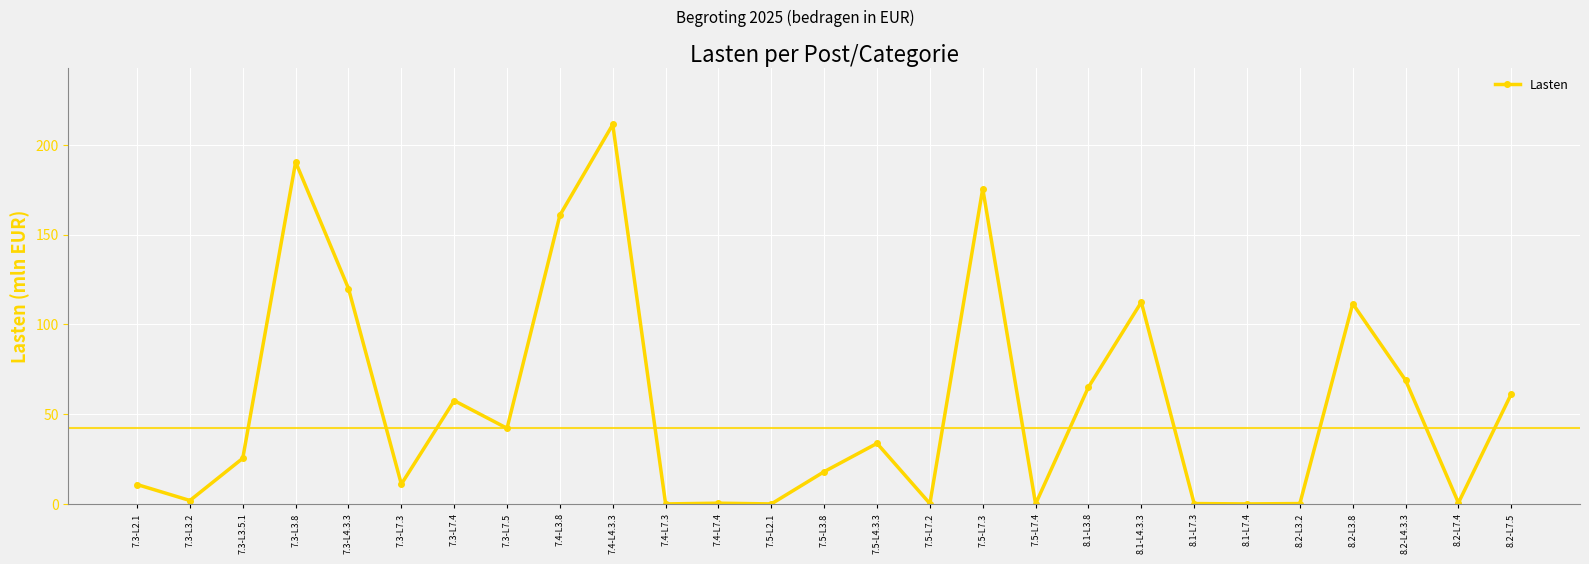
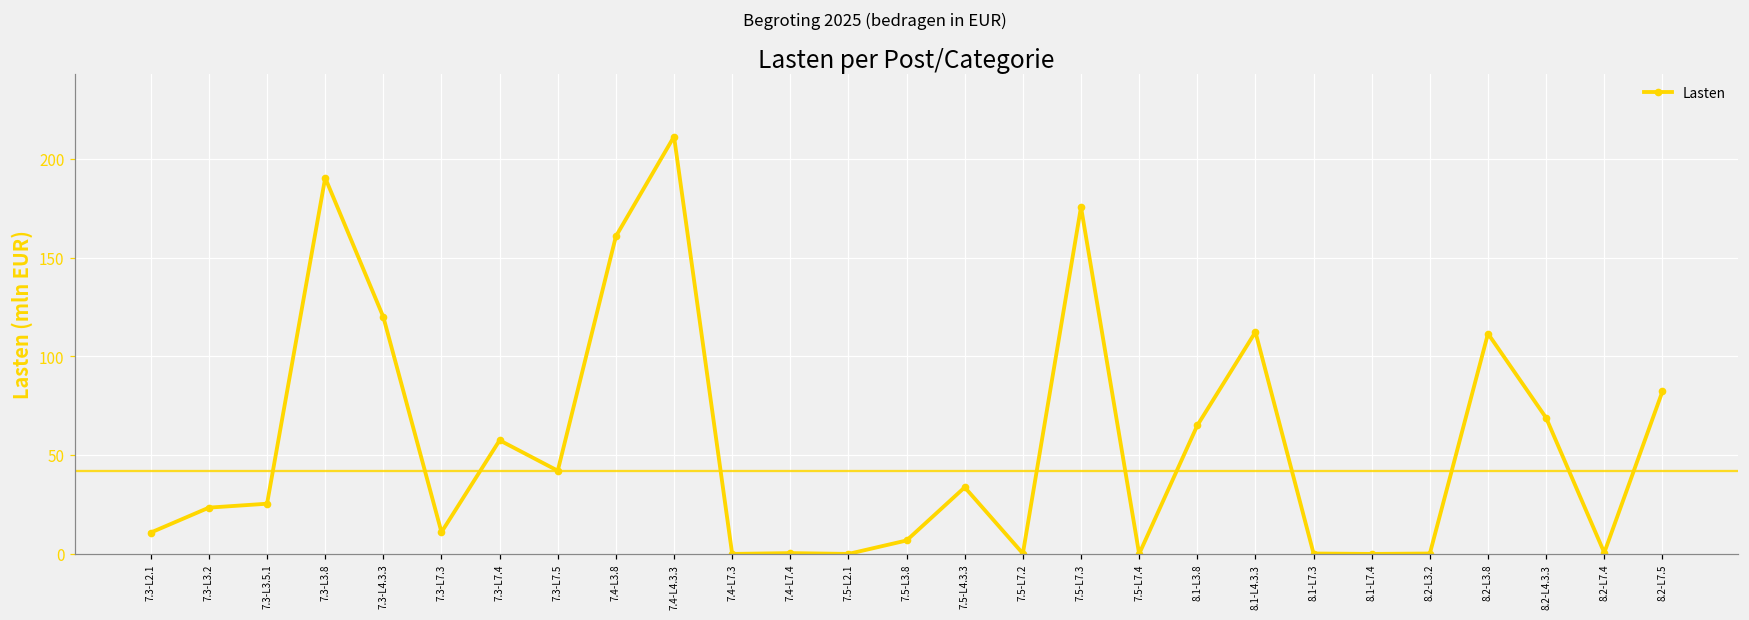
  {
    "7.3-L2.1": 11,
-   "7.3-L3.2": 2,
+   "7.3-L3.2": 24,
    "7.3-L3.5.1": 26,
    "7.3-L3.8": 190,
    "7.3-L4.3.3": 120,
    "7.3-L7.3": 11,
    "7.3-L7.4": 58,
    "7.3-L7.5": 42,
    "7.4-L3.8": 161,
    "7.4-L4.3.3": 211,
    "7.4-L7.3": 0,
    "7.4-L7.4": 1,
    "7.5-L2.1": 0,
-   "7.5-L3.8": 18,
+   "7.5-L3.8": 7,
    "7.5-L4.3.3": 34,
    "7.5-L7.2": 0,
    "7.5-L7.3": 176,
    "7.5-L7.4": 0,
    "8.1-L3.8": 65,
    "8.1-L4.3.3": 112,
    "8.1-L7.3": 0,
    "8.1-L7.4": 0,
    "8.2-L3.2": 0,
    "8.2-L3.8": 112,
    "8.2-L4.3.3": 69,
    "8.2-L7.4": 1,
-   "8.2-L7.5": 61
+   "8.2-L7.5": 82
  }
